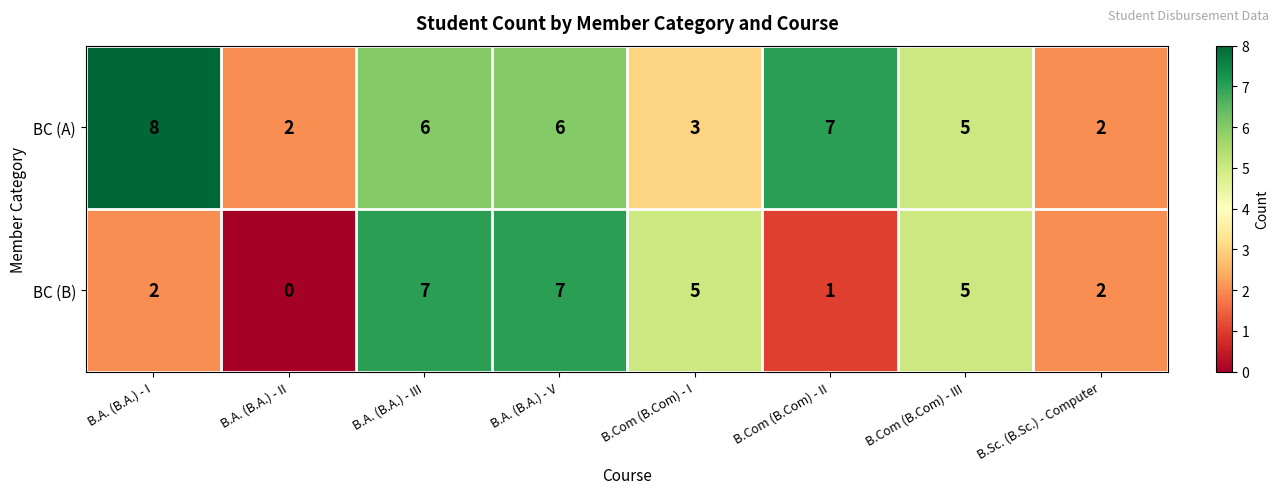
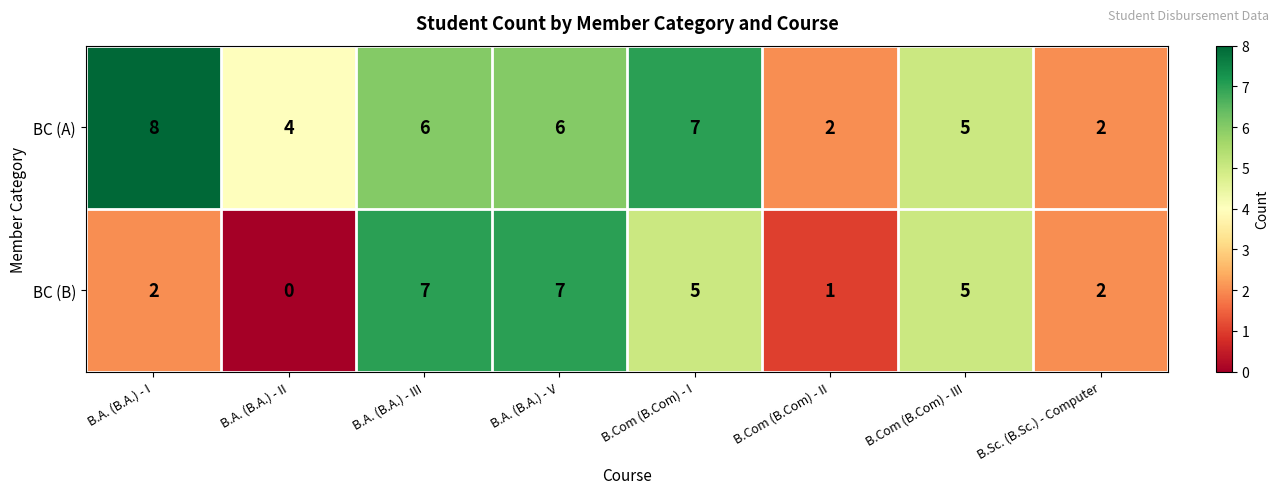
  {
    "BC (A)": {
      "B.A. (B.A.) - I": 8,
-     "B.A. (B.A.) - II": 2,
+     "B.A. (B.A.) - II": 4,
      "B.A. (B.A.) - III": 6,
      "B.A. (B.A.) - V": 6,
-     "B.Com (B.Com) - I": 3,
-     "B.Com (B.Com) - II": 7,
+     "B.Com (B.Com) - I": 7,
+     "B.Com (B.Com) - II": 2,
      "B.Com (B.Com) - III": 5,
      "B.Sc. (B.Sc.) - Computer": 2
    },
    "BC (B)": {
      "B.A. (B.A.) - I": 2,
      "B.A. (B.A.) - II": 0,
      "B.A. (B.A.) - III": 7,
      "B.A. (B.A.) - V": 7,
      "B.Com (B.Com) - I": 5,
      "B.Com (B.Com) - II": 1,
      "B.Com (B.Com) - III": 5,
      "B.Sc. (B.Sc.) - Computer": 2
    }
  }
